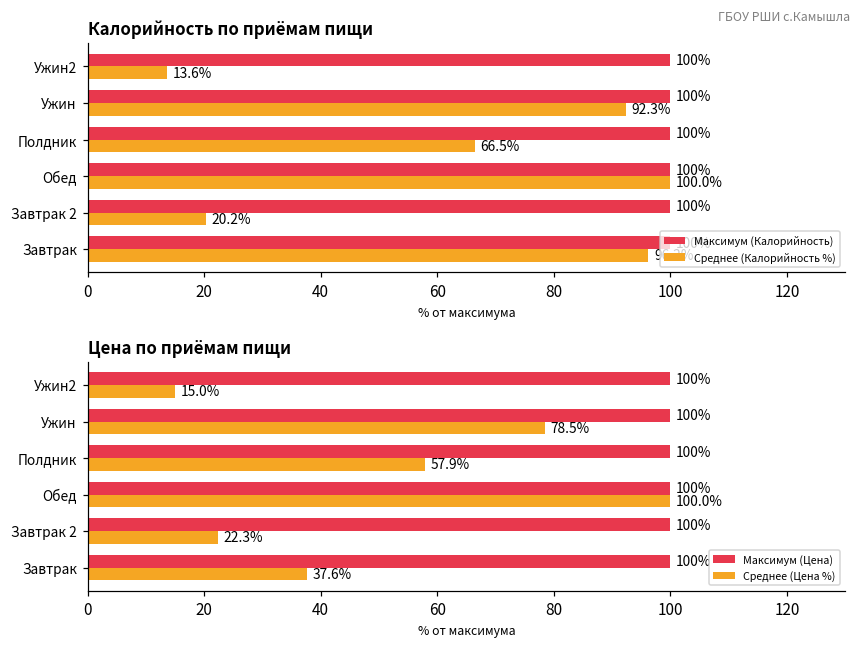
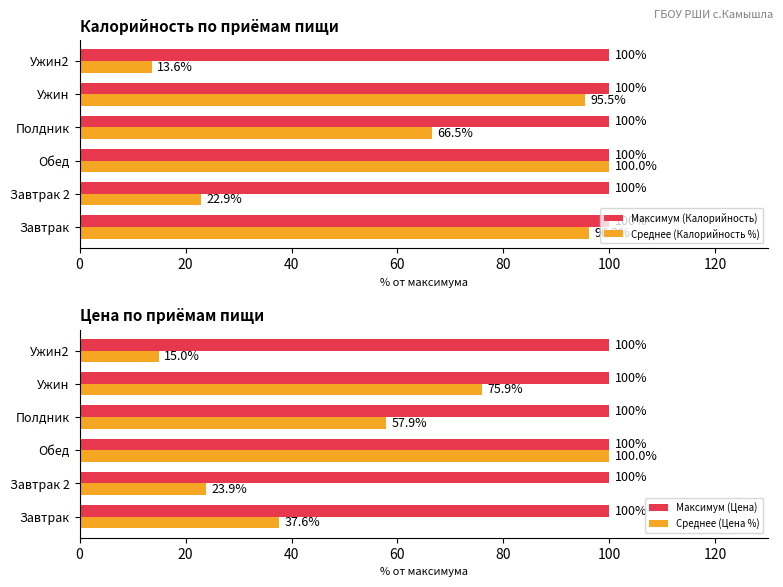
  {
    "Калорийность по приёмам пищи": {
      "Максимум (Калорийность)": {
        "Ужин2": "100%",
        "Ужин": "100%",
        "Полдник": "100%",
        "Обед": "100%",
        "Завтрак 2": "100%"
      },
      "Среднее (Калорийность %)": {
        "Ужин2": "13.6%",
-       "Ужин": "92.3%",
+       "Ужин": "95.5%",
        "Полдник": "66.5%",
        "Обед": "100.0%",
-       "Завтрак 2": "20.2%"
+       "Завтрак 2": "22.9%"
      }
    },
    "Цена по приёмам пищи": {
      "Максимум (Цена)": {
        "Ужин2": "100%",
        "Ужин": "100%",
        "Полдник": "100%",
        "Обед": "100%",
        "Завтрак 2": "100%"
      },
      "Среднее (Цена %)": {
        "Ужин2": "15.0%",
-       "Ужин": "78.5%",
+       "Ужин": "75.9%",
        "Полдник": "57.9%",
        "Обед": "100.0%",
-       "Завтрак 2": "22.3%",
+       "Завтрак 2": "23.9%",
        "Завтрак": "37.6%"
      }
    }
  }
